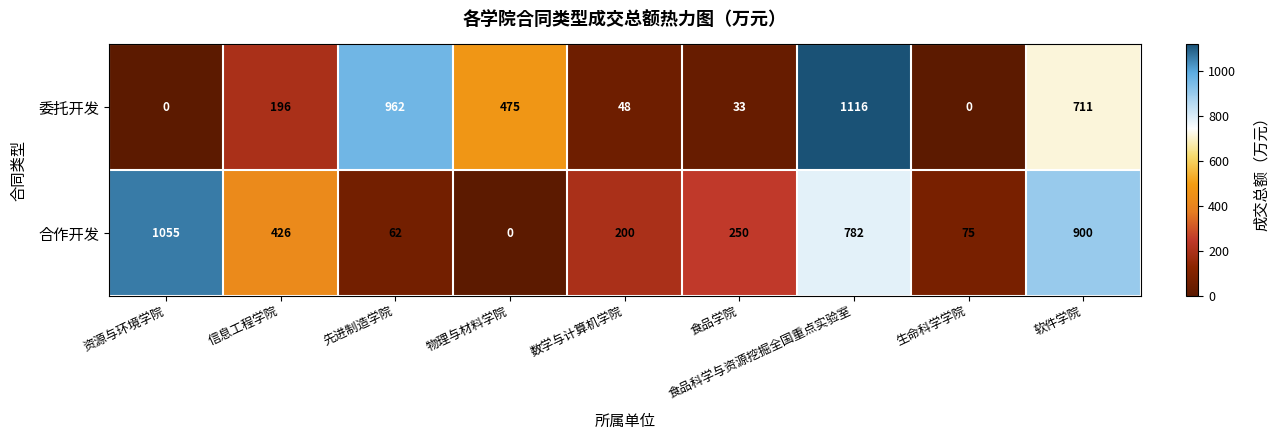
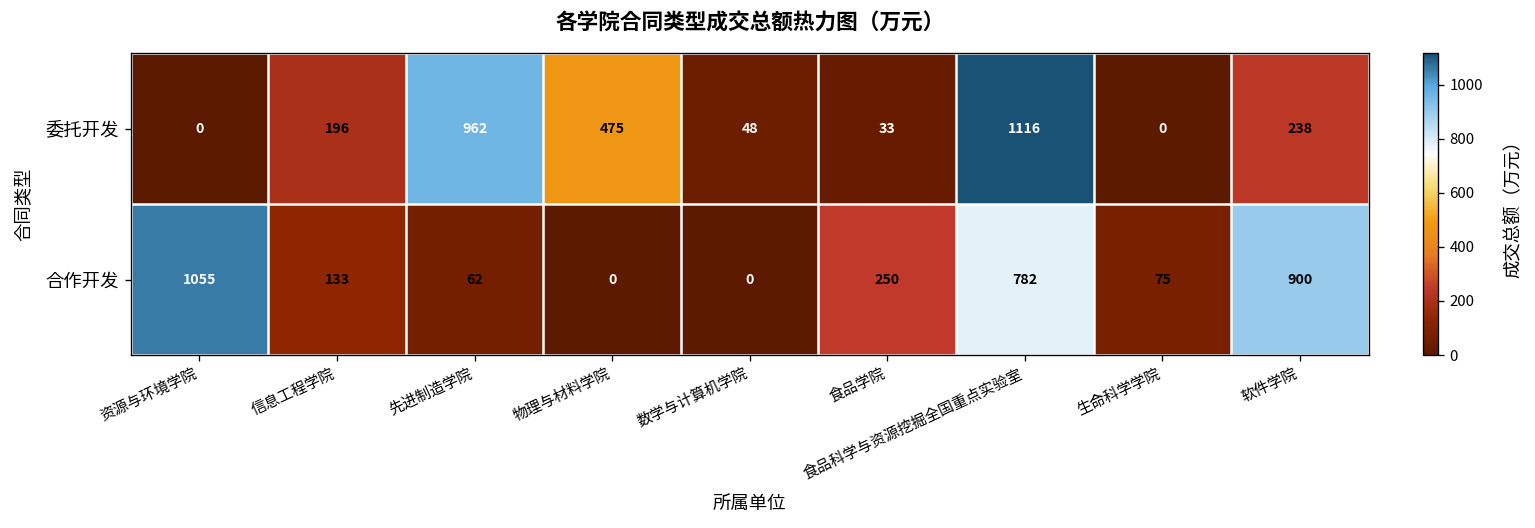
  {
    "委托开发": {
      "资源与环境学院": 0,
      "信息工程学院": 196,
      "先进制造学院": 962,
      "物理与材料学院": 475,
      "数学与计算机学院": 48,
      "食品学院": 33,
      "食品科学与资源挖掘全国重点实验室": 1116,
      "生命科学学院": 0,
-     "软件学院": 711
+     "软件学院": 238
    },
    "合作开发": {
      "资源与环境学院": 1055,
-     "信息工程学院": 426,
+     "信息工程学院": 133,
      "先进制造学院": 62,
      "物理与材料学院": 0,
-     "数学与计算机学院": 200,
+     "数学与计算机学院": 0,
      "食品学院": 250,
      "食品科学与资源挖掘全国重点实验室": 782,
      "生命科学学院": 75,
      "软件学院": 900
    }
  }
